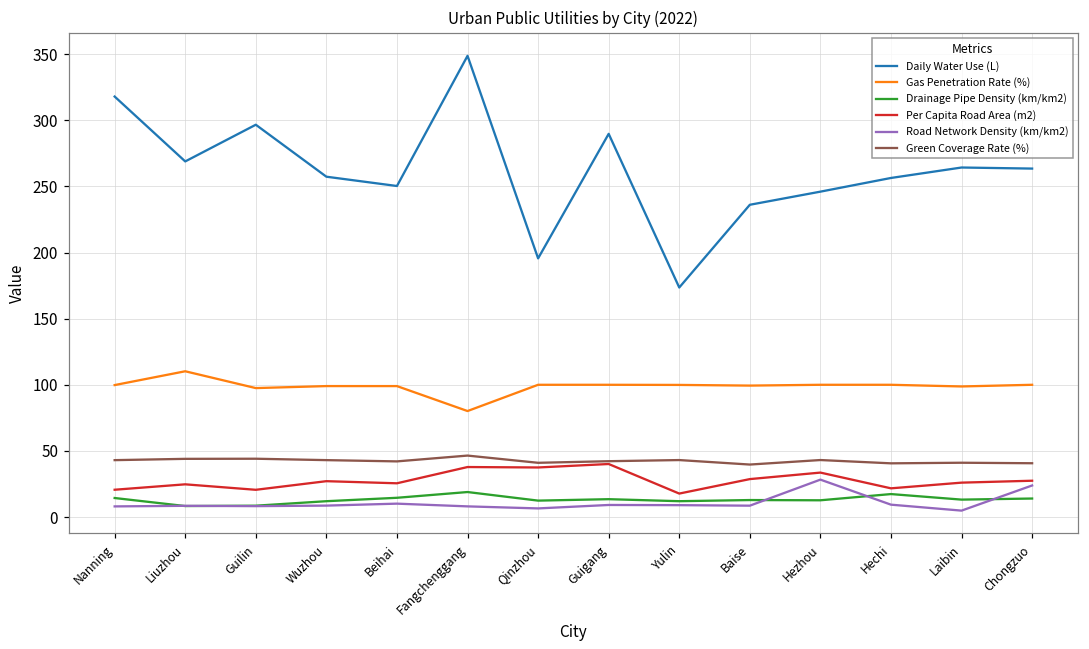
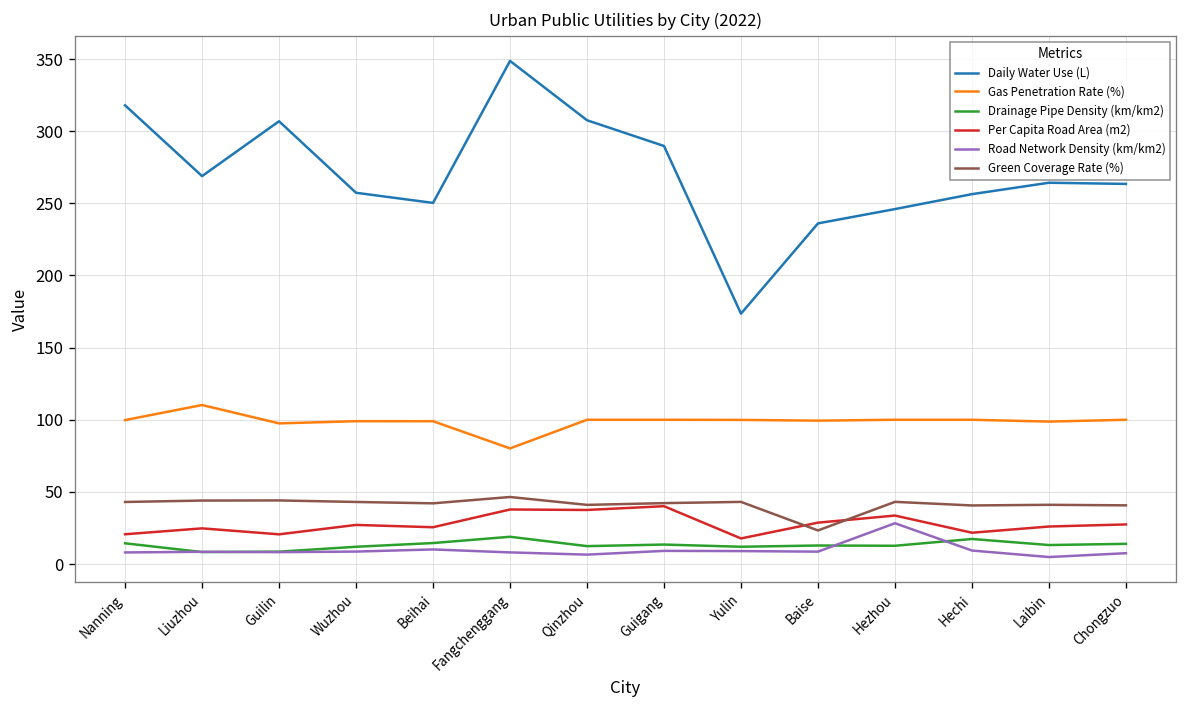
  {
    "Daily Water Use (L)": {
      "Nanning": 318,
      "Liuzhou": 269,
-     "Guilin": 297,
+     "Guilin": 307,
      "Wuzhou": 257,
      "Beihai": 250,
      "Fangchenggang": 349,
-     "Qinzhou": 196,
+     "Qinzhou": 308,
      "Guigang": 290,
      "Yulin": 174,
      "Baise": 236,
      "Hezhou": 246,
      "Hechi": 256,
      "Laibin": 264,
      "Chongzuo": 263
    },
    "Gas Penetration Rate (%)": {
      "Nanning": 100,
      "Liuzhou": 110,
      "Guilin": 98,
      "Wuzhou": 99,
      "Beihai": 99,
      "Fangchenggang": 80,
      "Qinzhou": 100,
      "Guigang": 100,
      "Yulin": 100,
      "Baise": 99,
      "Hezhou": 100,
      "Hechi": 100,
      "Laibin": 99,
      "Chongzuo": 100
    },
    "Drainage Pipe Density (km/km2)": {
      "Nanning": 14,
      "Wuzhou": 12,
      "Beihai": 15,
      "Fangchenggang": 19,
      "Qinzhou": 12,
      "Guigang": 14,
      "Yulin": 12,
      "Baise": 13,
      "Hezhou": 13,
      "Hechi": 17,
      "Laibin": 13,
      "Chongzuo": 14
    },
    "Per Capita Road Area (m2)": {
      "Nanning": 21,
      "Liuzhou": 25,
      "Guilin": 21,
      "Wuzhou": 27,
      "Beihai": 26,
      "Fangchenggang": 38,
      "Qinzhou": 37,
      "Yulin": 18,
      "Baise": 29,
      "Hezhou": 34,
      "Hechi": 22,
      "Laibin": 26,
      "Chongzuo": 27
    },
    "Road Network Density (km/km2)": {
      "Nanning": 8,
      "Wuzhou": 9,
      "Beihai": 10,
      "Fangchenggang": 8,
      "Qinzhou": 7,
      "Guigang": 9,
      "Yulin": 9,
      "Baise": 9,
      "Hezhou": 28,
      "Hechi": 9,
      "Laibin": 5,
-     "Chongzuo": 24
+     "Chongzuo": 8
    },
    "Green Coverage Rate (%)": {
      "Nanning": 43,
      "Liuzhou": 44,
      "Guilin": 44,
      "Wuzhou": 43,
      "Beihai": 42,
      "Fangchenggang": 46,
      "Qinzhou": 41,
      "Yulin": 43,
-     "Baise": 40,
+     "Baise": 23,
      "Hezhou": 43,
      "Hechi": 41,
      "Laibin": 41,
      "Chongzuo": 41
    }
  }
